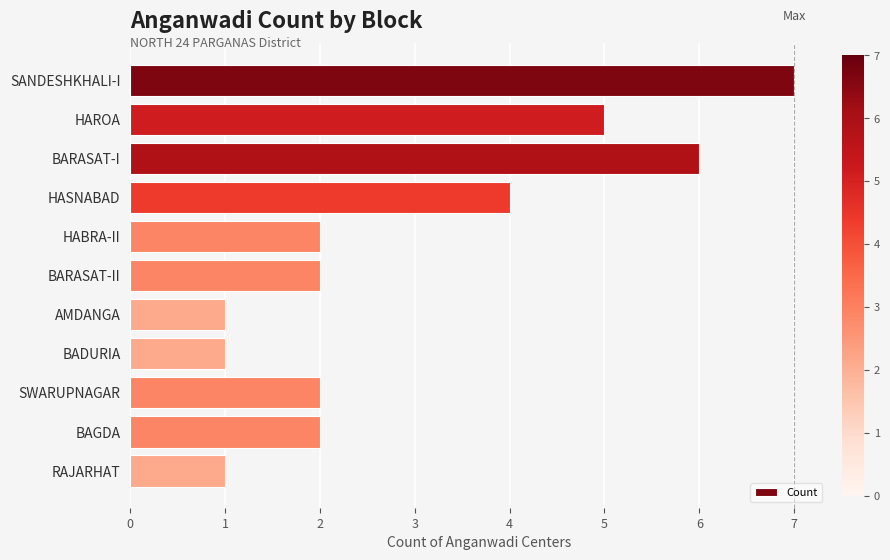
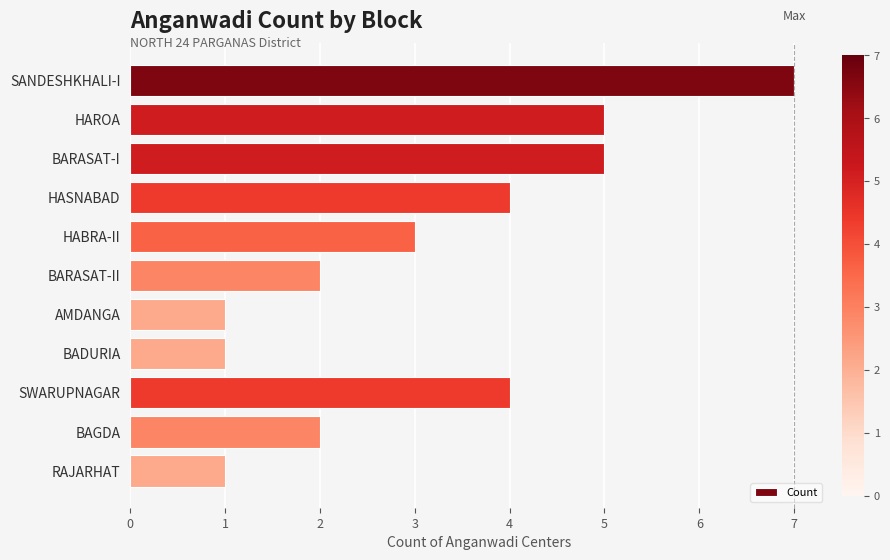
  {
    "SANDESHKHALI-I": 7,
    "HAROA": 5,
-   "BARASAT-I": 6,
+   "BARASAT-I": 5,
    "HASNABAD": 4,
-   "HABRA-II": 2,
+   "HABRA-II": 3,
    "BARASAT-II": 2,
    "AMDANGA": 1,
    "BADURIA": 1,
-   "SWARUPNAGAR": 2,
+   "SWARUPNAGAR": 4,
    "BAGDA": 2,
    "RAJARHAT": 1
  }
